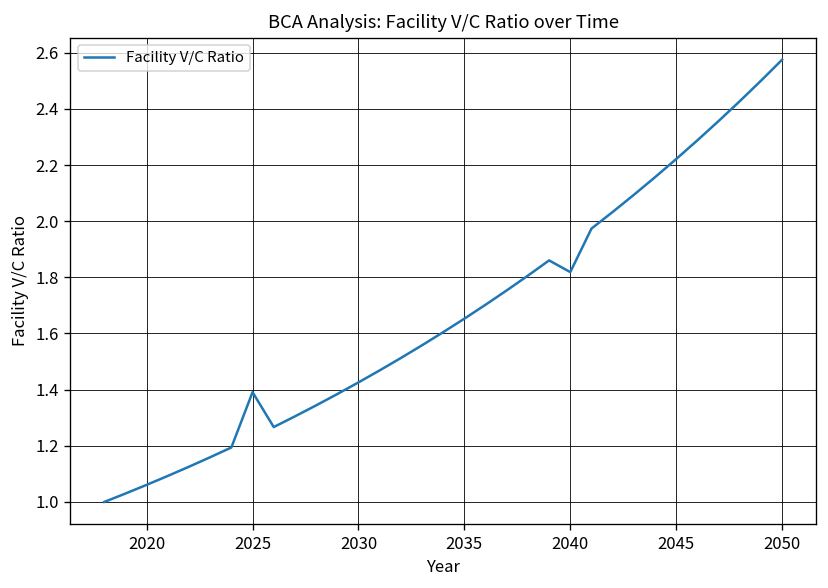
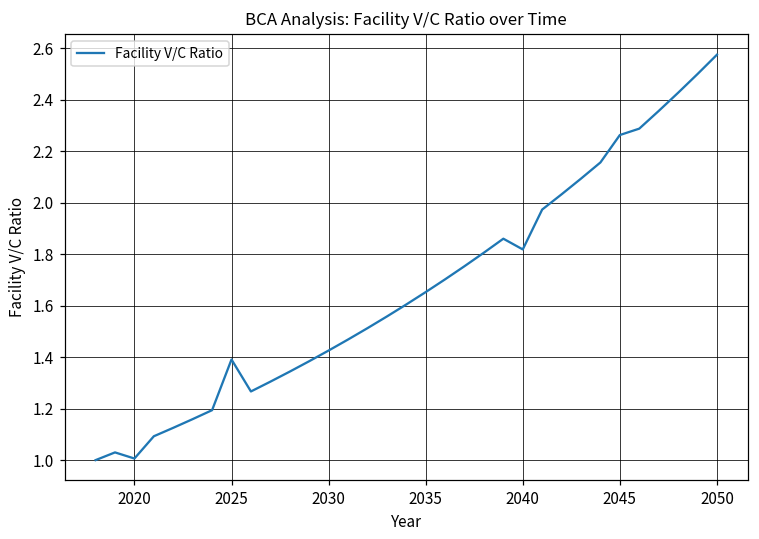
  {
-   "2020": 1.06,
+   "2020": 1.01,
    "2025": 1.39,
    "2030": 1.43,
    "2035": 1.65,
    "2040": 1.82,
-   "2045": 2.22,
+   "2045": 2.26,
    "2050": 2.58
  }
